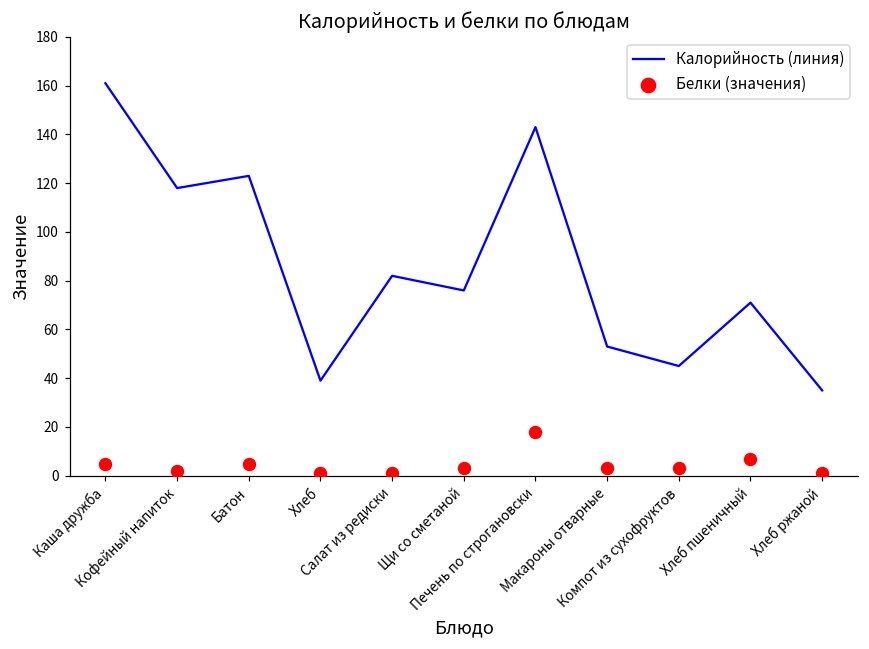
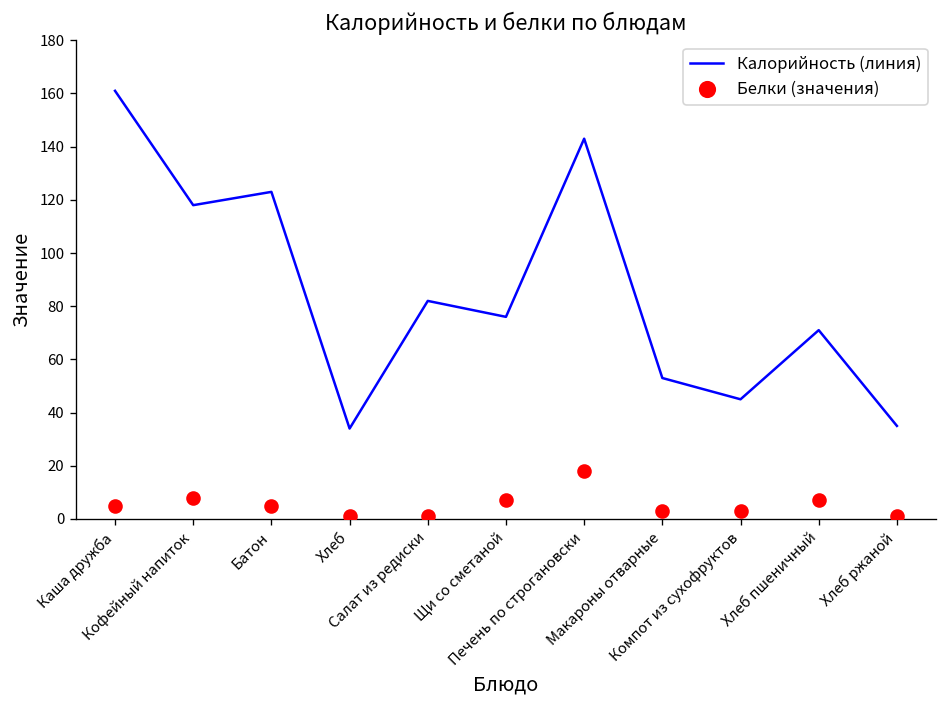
  {
    "Калорийность (линия)": {
      "Каша дружба": 161,
      "Кофейный напиток": 118,
      "Батон": 123,
-     "Хлеб": 39,
+     "Хлеб": 34,
      "Салат из редиски": 82,
      "Щи со сметаной": 76,
      "Печень по строгановски": 143,
      "Макароны отварные": 53,
      "Компот из сухофруктов": 45,
      "Хлеб пшеничный": 71,
      "Хлеб ржаной": 35
    },
    "Белки (значения)": {
-     "Кофейный напиток": 2,
-     "Щи со сметаной": 3
+     "Кофейный напиток": 8,
+     "Щи со сметаной": 7
    }
  }
